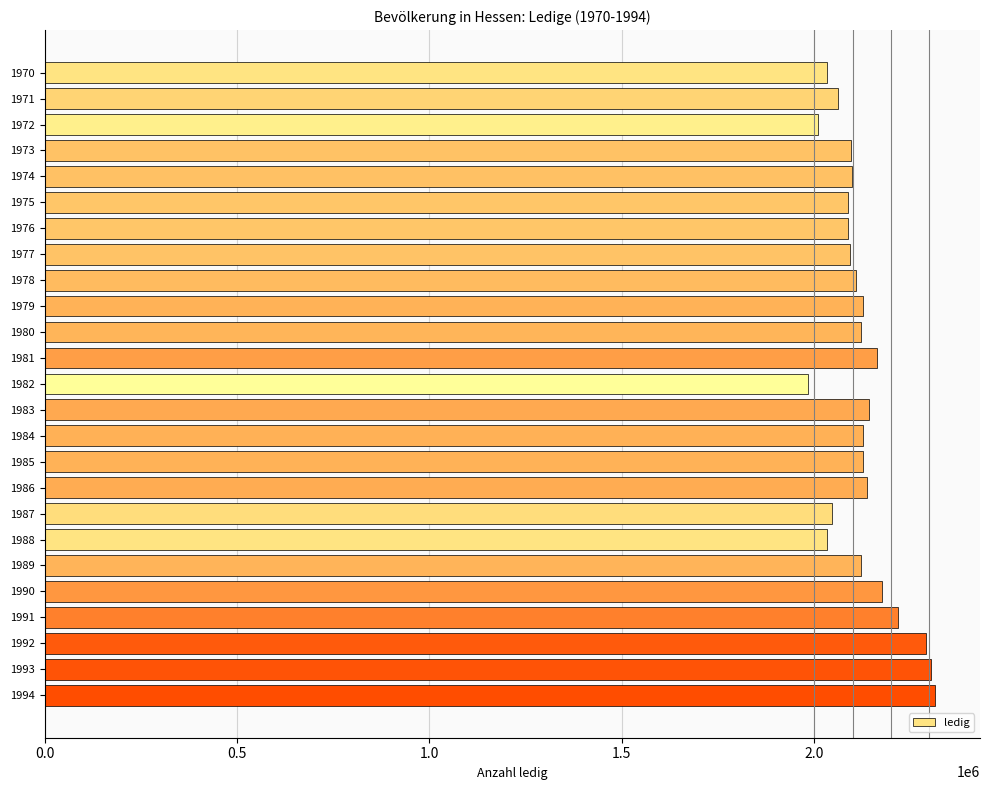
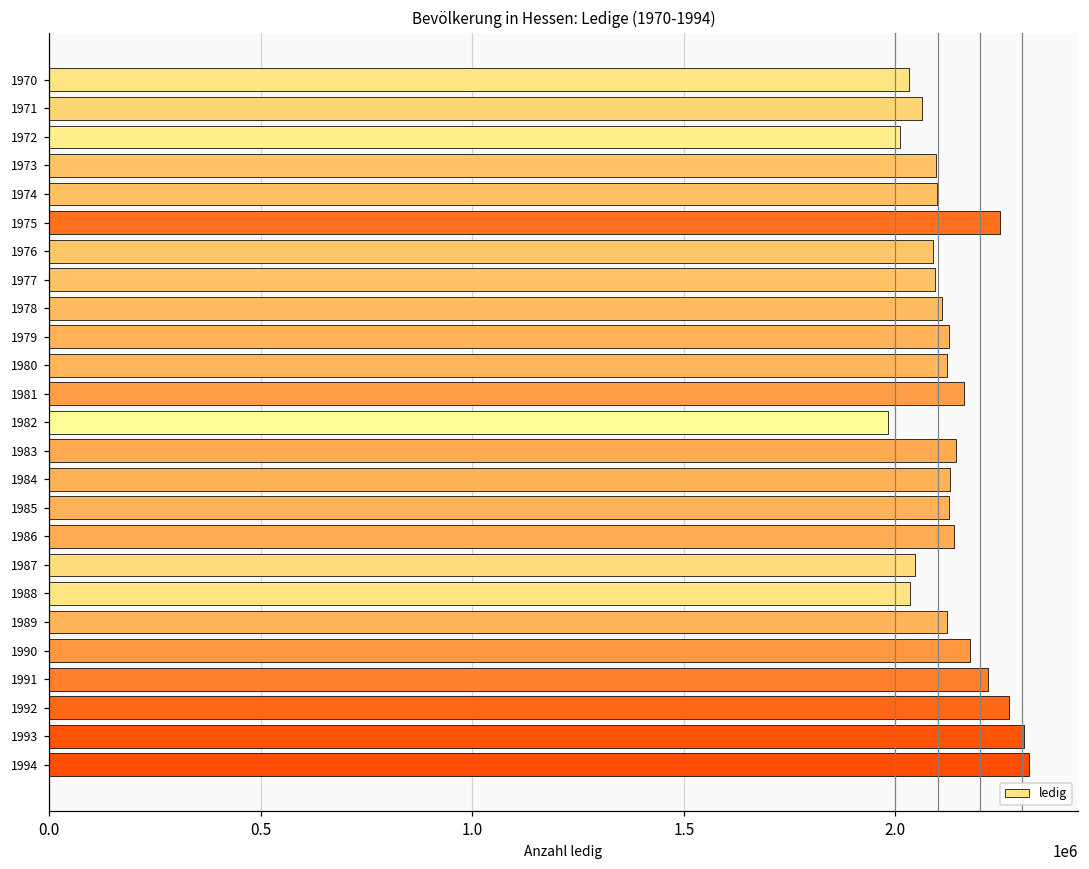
  {
    "1970": 2030000,
    "1971": 2060000,
    "1972": 2010000,
    "1973": 2100000,
    "1974": 2100000,
-   "1975": 2090000,
+   "1975": 2250000,
    "1976": 2090000,
    "1977": 2090000,
    "1978": 2110000,
    "1979": 2130000,
    "1980": 2120000,
    "1981": 2160000,
    "1982": 1980000,
    "1983": 2140000,
    "1984": 2130000,
    "1985": 2130000,
    "1986": 2140000,
    "1987": 2050000,
    "1988": 2030000,
    "1989": 2120000,
    "1990": 2180000,
    "1991": 2220000,
-   "1992": 2290000,
+   "1992": 2270000,
    "1993": 2300000,
    "1994": 2320000
  }
